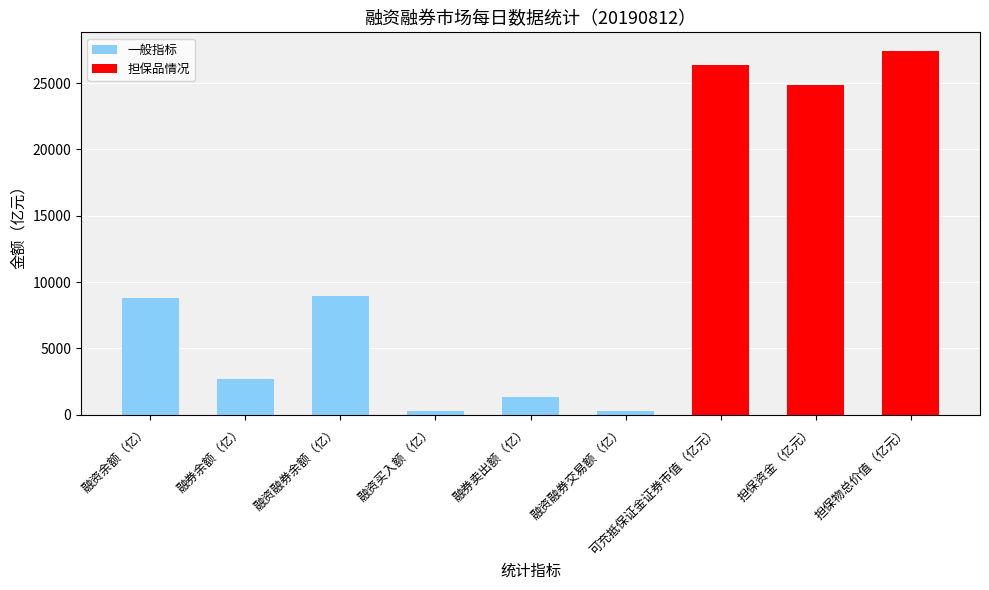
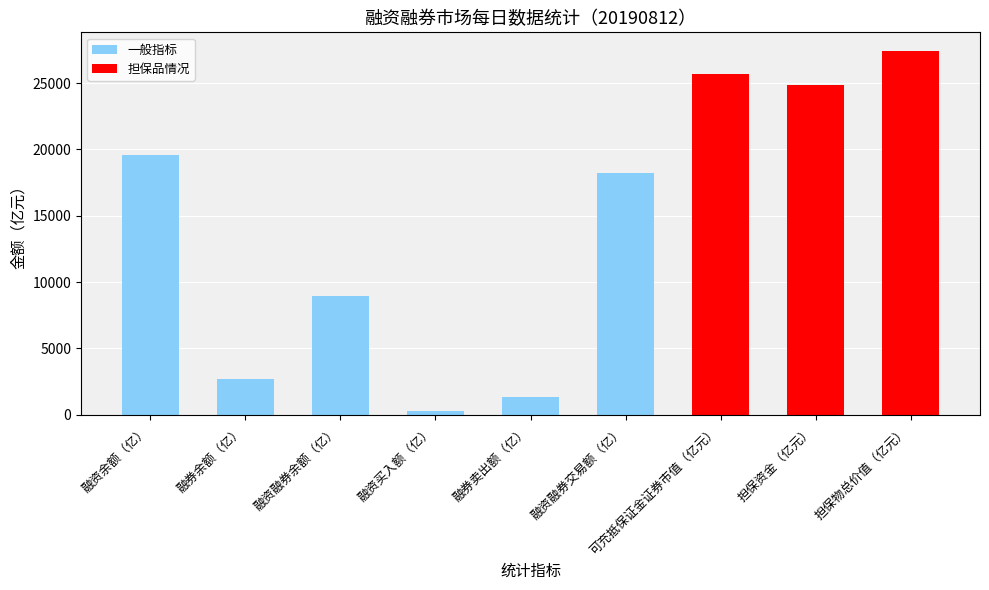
  {
-   "融资余额（亿）": 8800,
+   "融资余额（亿）": 19600,
    "融券余额（亿）": 2700,
    "融资融券余额（亿）": 8900,
    "融资买入额（亿）": 300,
    "融券卖出额（亿）": 1300,
-   "融资融券交易额（亿）": 300,
-   "可充抵保证金证券市值（亿元）": 26300,
+   "融资融券交易额（亿）": 18200,
+   "可充抵保证金证券市值（亿元）": 25700,
    "担保资金（亿元）": 24900,
    "担保物总价值（亿元）": 27400
  }
